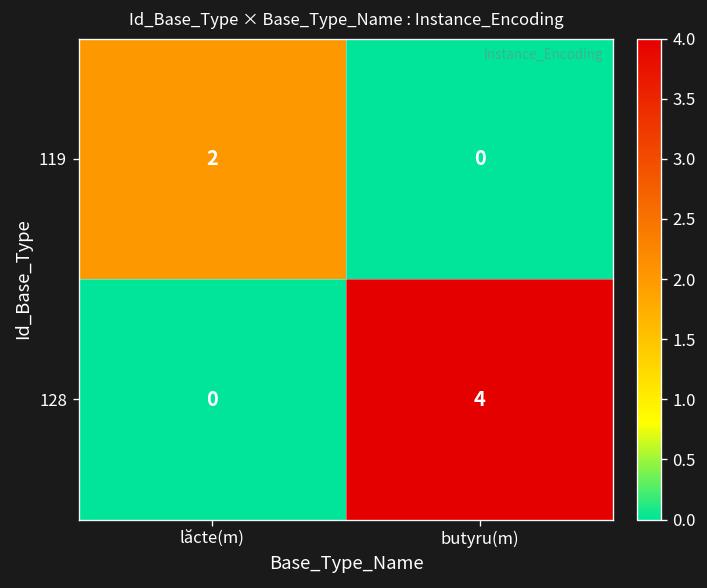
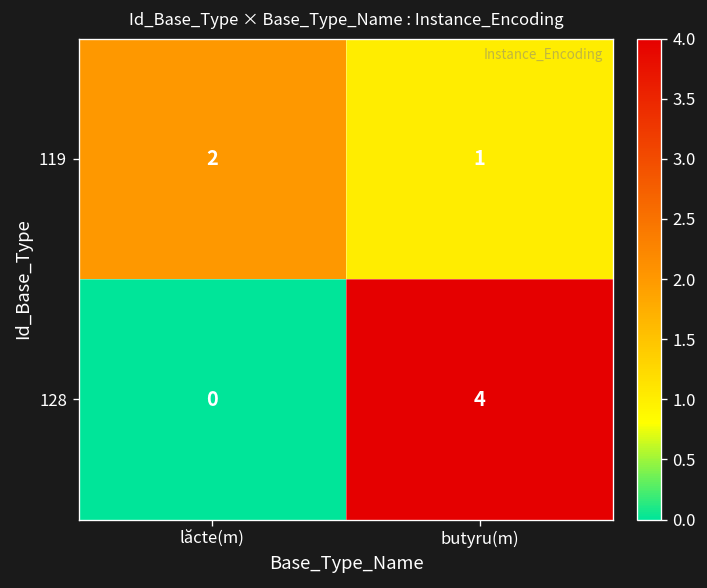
  {
    "119": {
      "lăcte(m)": 2,
-     "butyru(m)": 0
+     "butyru(m)": 1
    },
    "128": {
      "lăcte(m)": 0,
      "butyru(m)": 4
    }
  }
